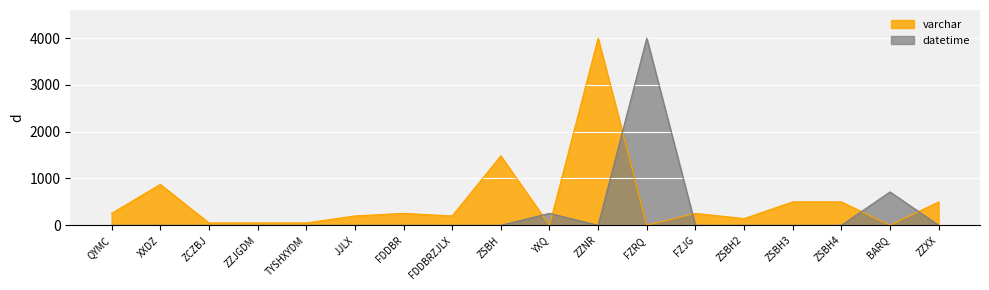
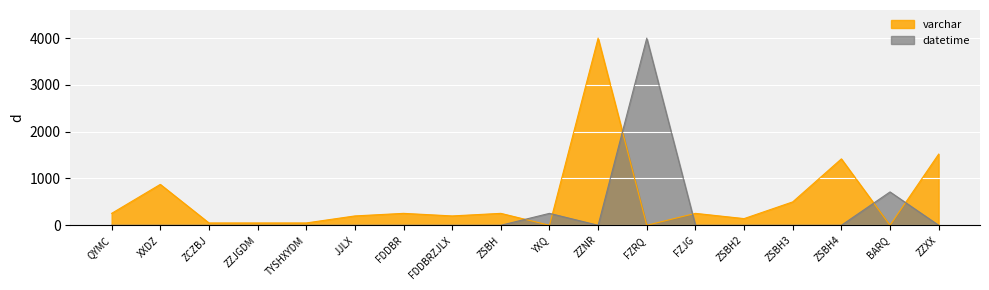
  {
    "varchar": {
      "QYMC": 300,
      "XXDZ": 900,
      "JJLX": 200,
      "FDDBR": 300,
      "FDDBRZJLX": 200,
-     "ZSBH": 1500,
+     "ZSBH": 300,
      "YXQ": 0,
      "ZZNR": 4000,
      "FZRQ": 0,
      "FZJG": 300,
      "ZSBH2": 100,
      "ZSBH3": 500,
-     "ZSBH4": 500,
+     "ZSBH4": 1400,
      "BARQ": 0,
-     "ZZXX": 500
+     "ZZXX": 1500
    },
    "datetime": {
      "QYMC": 0,
      "XXDZ": 0,
      "JJLX": 0,
      "FDDBR": 0,
      "FDDBRZJLX": 0,
      "ZSBH": 0,
      "YXQ": 300,
      "ZZNR": 0,
      "FZRQ": 4000,
      "FZJG": 0,
      "ZSBH2": 0,
      "ZSBH3": 0,
      "ZSBH4": 0,
      "BARQ": 700,
      "ZZXX": 0
    }
  }
